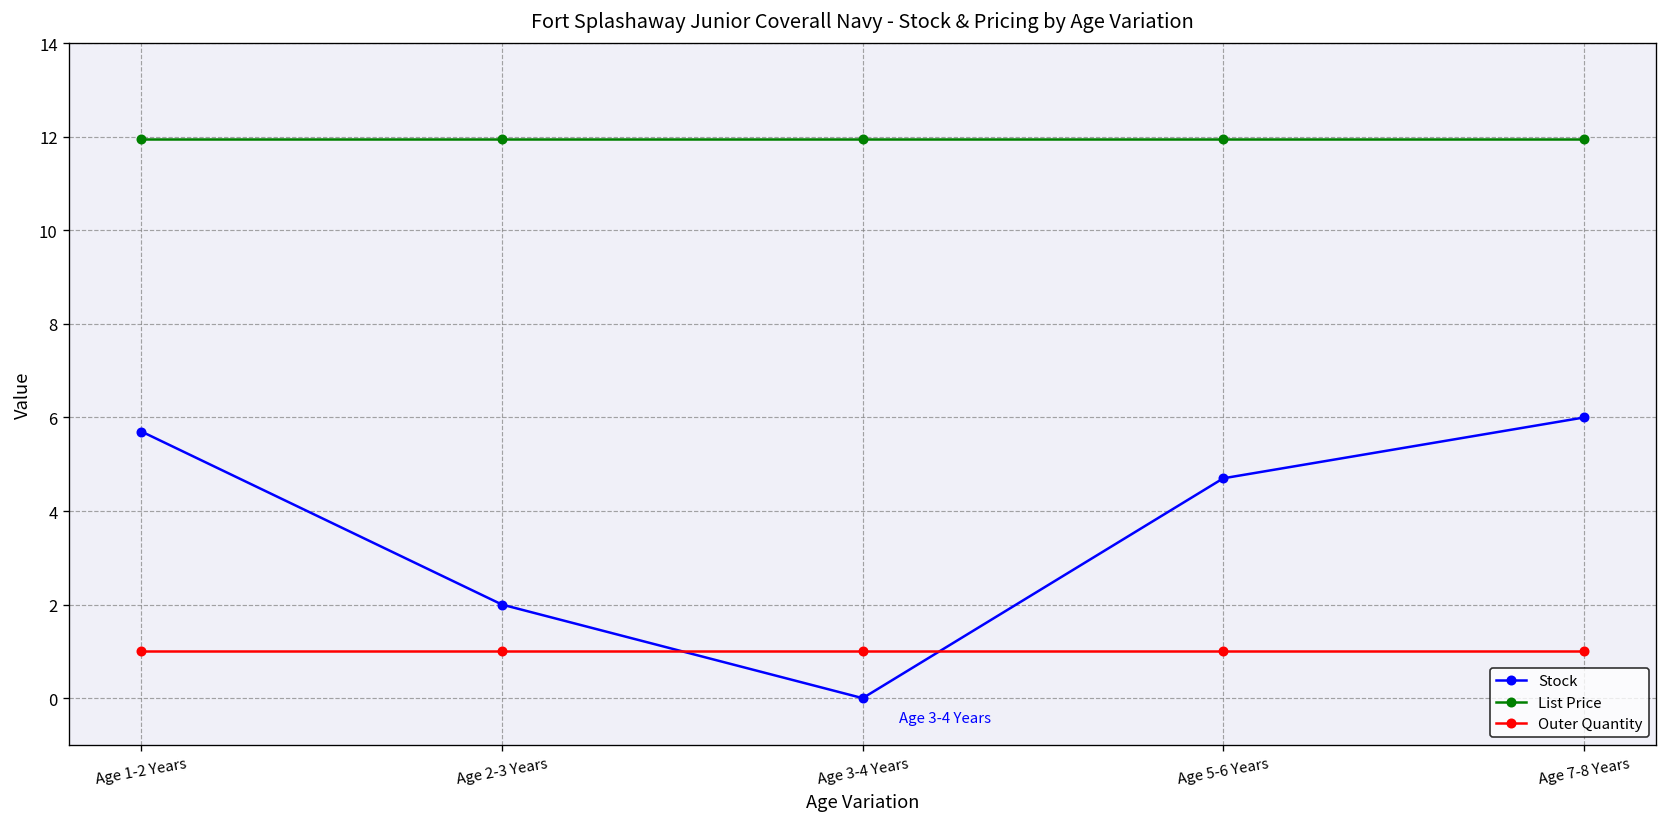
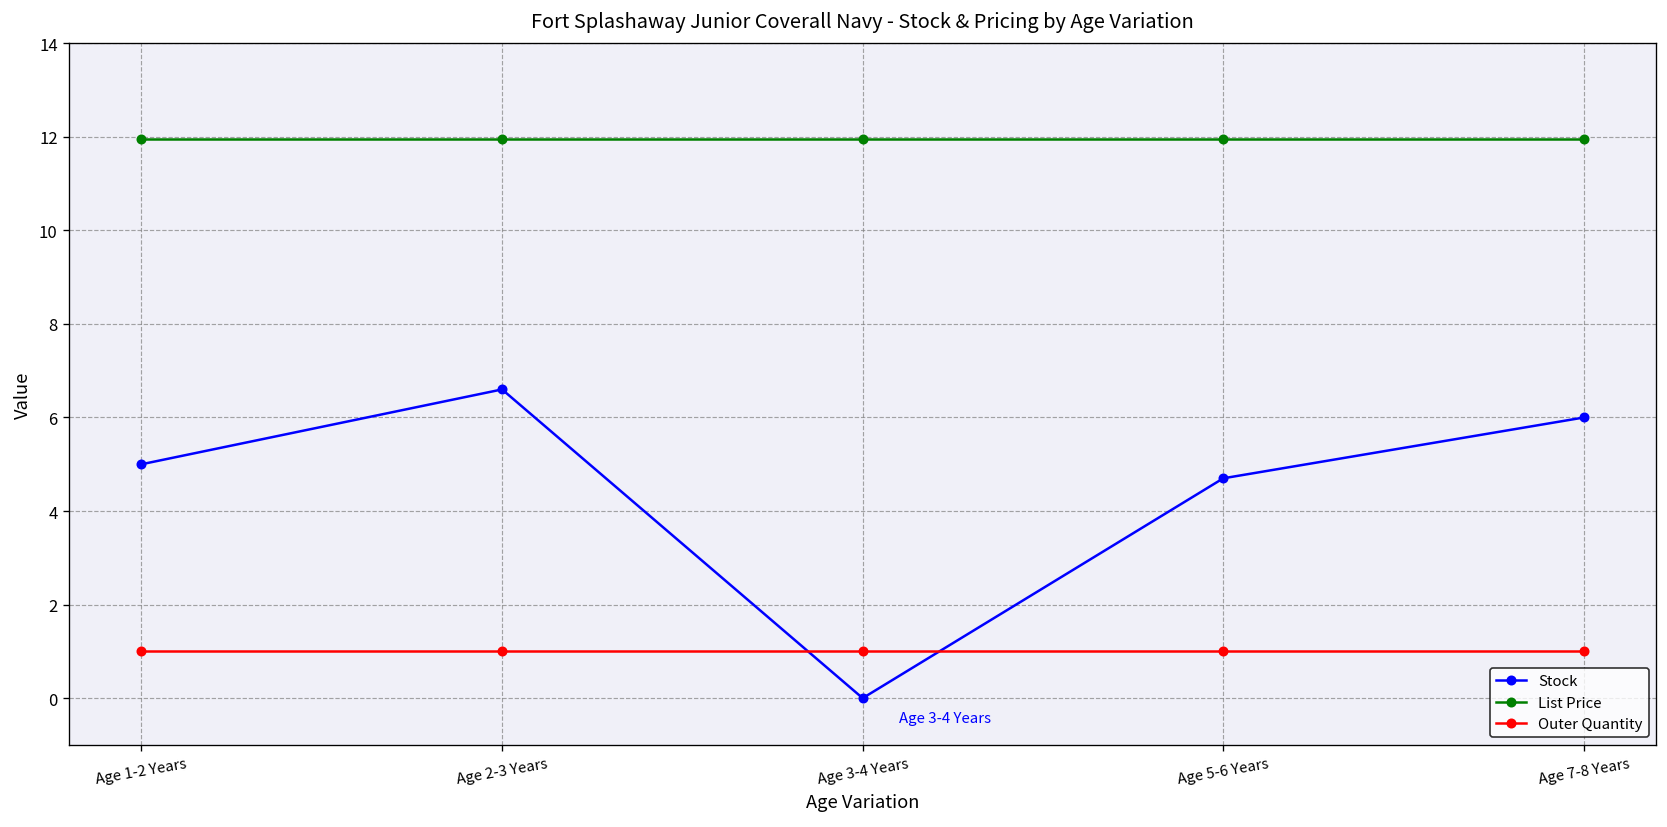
  {
    "Stock": {
-     "Age 1-2 Years": 5.7,
-     "Age 2-3 Years": 2.0,
+     "Age 1-2 Years": 5.0,
+     "Age 2-3 Years": 6.6,
      "Age 3-4 Years": 0.0,
      "Age 5-6 Years": 4.7,
      "Age 7-8 Years": 6.0
    },
    "List Price": {
      "Age 1-2 Years": 12.0,
      "Age 2-3 Years": 12.0,
      "Age 3-4 Years": 12.0,
      "Age 5-6 Years": 12.0,
      "Age 7-8 Years": 12.0
    },
    "Outer Quantity": {
      "Age 1-2 Years": 1.0,
      "Age 2-3 Years": 1.0,
      "Age 3-4 Years": 1.0,
      "Age 5-6 Years": 1.0,
      "Age 7-8 Years": 1.0
    }
  }
